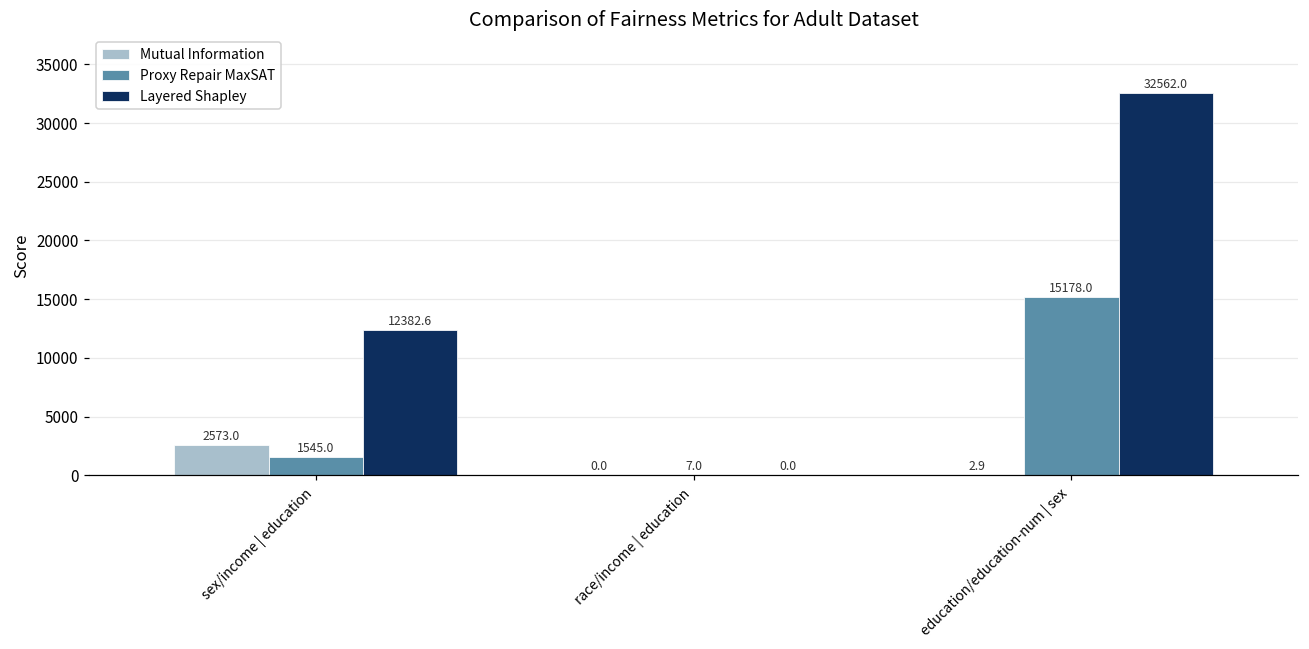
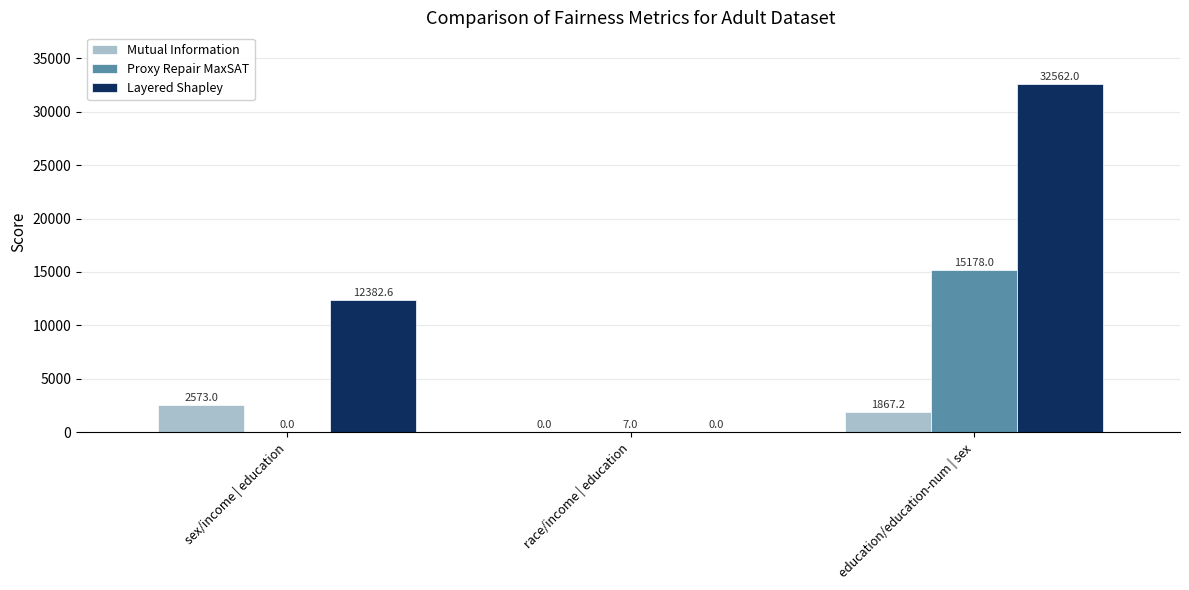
  {
    "Mutual Information": {
      "sex/income | education": 2573.0,
      "race/income | education": 0.0,
-     "education/education-num | sex": 2.9
+     "education/education-num | sex": 1867.2
    },
    "Proxy Repair MaxSAT": {
-     "sex/income | education": 1545.0,
+     "sex/income | education": 0.0,
      "race/income | education": 7.0,
      "education/education-num | sex": 15178.0
    },
    "Layered Shapley": {
      "sex/income | education": 12382.6,
      "race/income | education": 0.0,
      "education/education-num | sex": 32562.0
    }
  }
